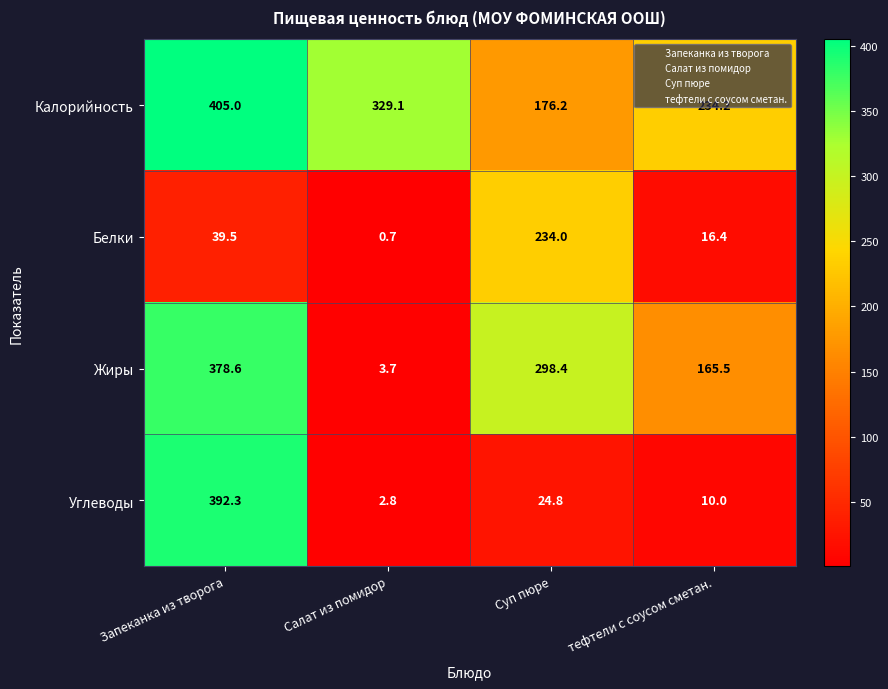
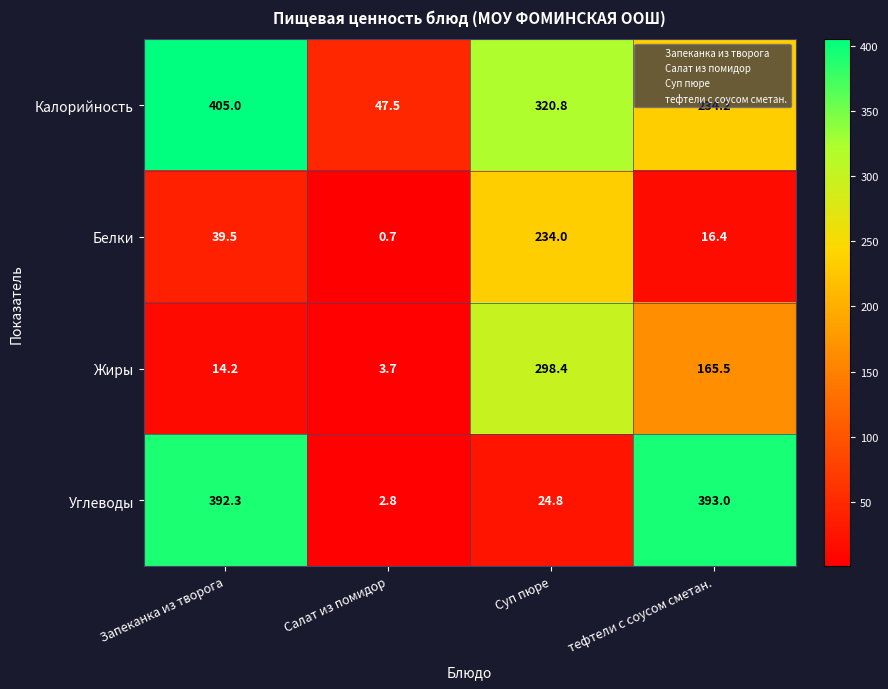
  {
    "Калорийность": {
      "Запеканка из творога": 405.0,
-     "Салат из помидор": 329.1,
-     "Суп пюре": 176.2
+     "Салат из помидор": 47.5,
+     "Суп пюре": 320.8
    },
    "Белки": {
      "Запеканка из творога": 39.5,
      "Салат из помидор": 0.7,
      "Суп пюре": 234.0,
      "тефтели с соусом сметан.": 16.4
    },
    "Жиры": {
-     "Запеканка из творога": 378.6,
+     "Запеканка из творога": 14.2,
      "Салат из помидор": 3.7,
      "Суп пюре": 298.4,
      "тефтели с соусом сметан.": 165.5
    },
    "Углеводы": {
      "Запеканка из творога": 392.3,
      "Салат из помидор": 2.8,
      "Суп пюре": 24.8,
-     "тефтели с соусом сметан.": 10.0
+     "тефтели с соусом сметан.": 393.0
    }
  }
